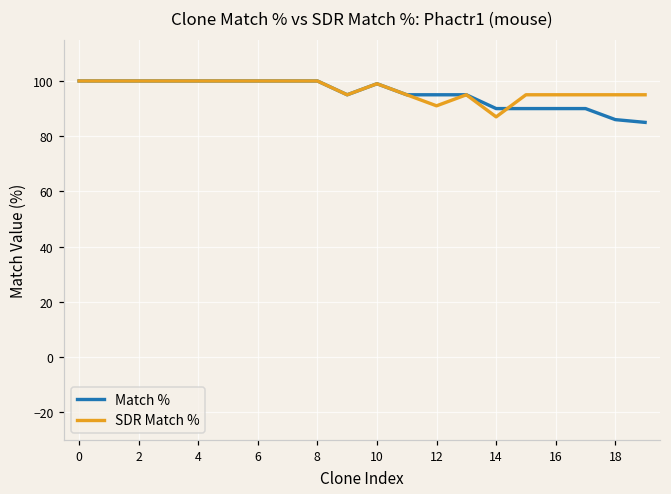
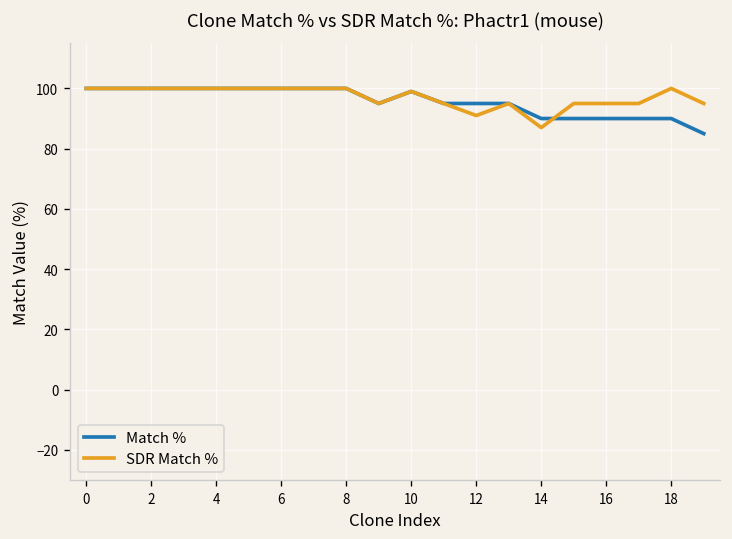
  {
    "Match %": {
      "12": 95,
      "14": 90,
      "16": 90,
-     "18": 86
+     "18": 90
    },
    "SDR Match %": {
      "12": 91,
      "14": 87,
      "16": 95,
-     "18": 95
+     "18": 100
    }
  }
